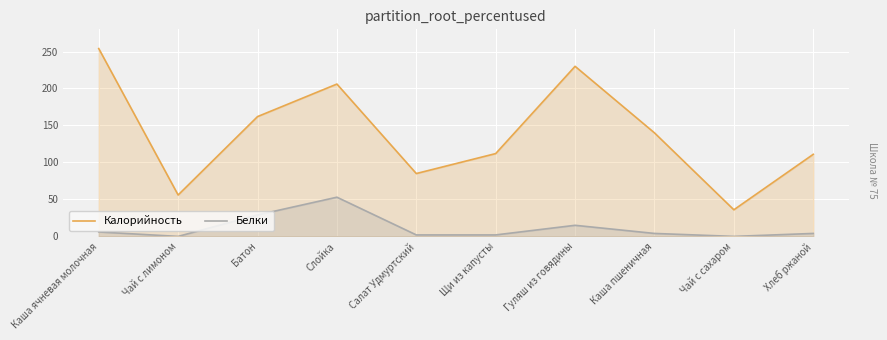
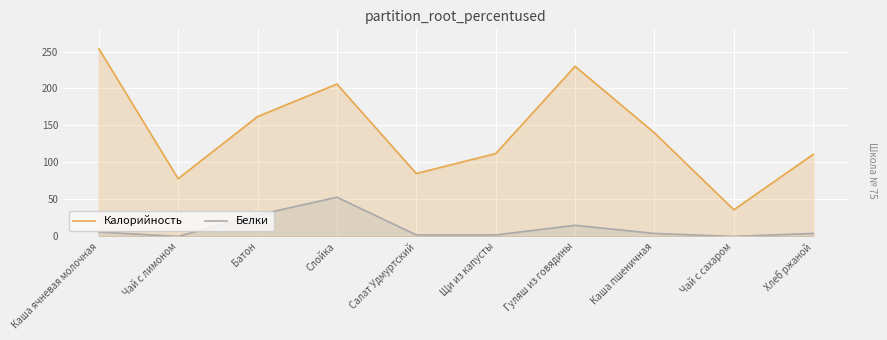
  {
    "Калорийность": {
      "Каша ячневая молочная": 250,
-     "Чай с лимоном": 60,
+     "Чай с лимоном": 80,
      "Батон": 160,
      "Слойка": 210,
      "Салат Удмуртский": 90,
      "Щи из капусты": 110,
      "Гуляш из говядины": 230,
      "Каша пшеничная": 140,
      "Чай с сахаром": 40,
      "Хлеб ржаной": 110
    },
    "Белки": {
      "Каша ячневая молочная": 10,
      "Чай с лимоном": 0,
      "Слойка": 50,
      "Салат Удмуртский": 0,
      "Щи из капусты": 0,
      "Гуляш из говядины": 20,
      "Каша пшеничная": 0,
      "Чай с сахаром": 0,
      "Хлеб ржаной": 0
    }
  }
